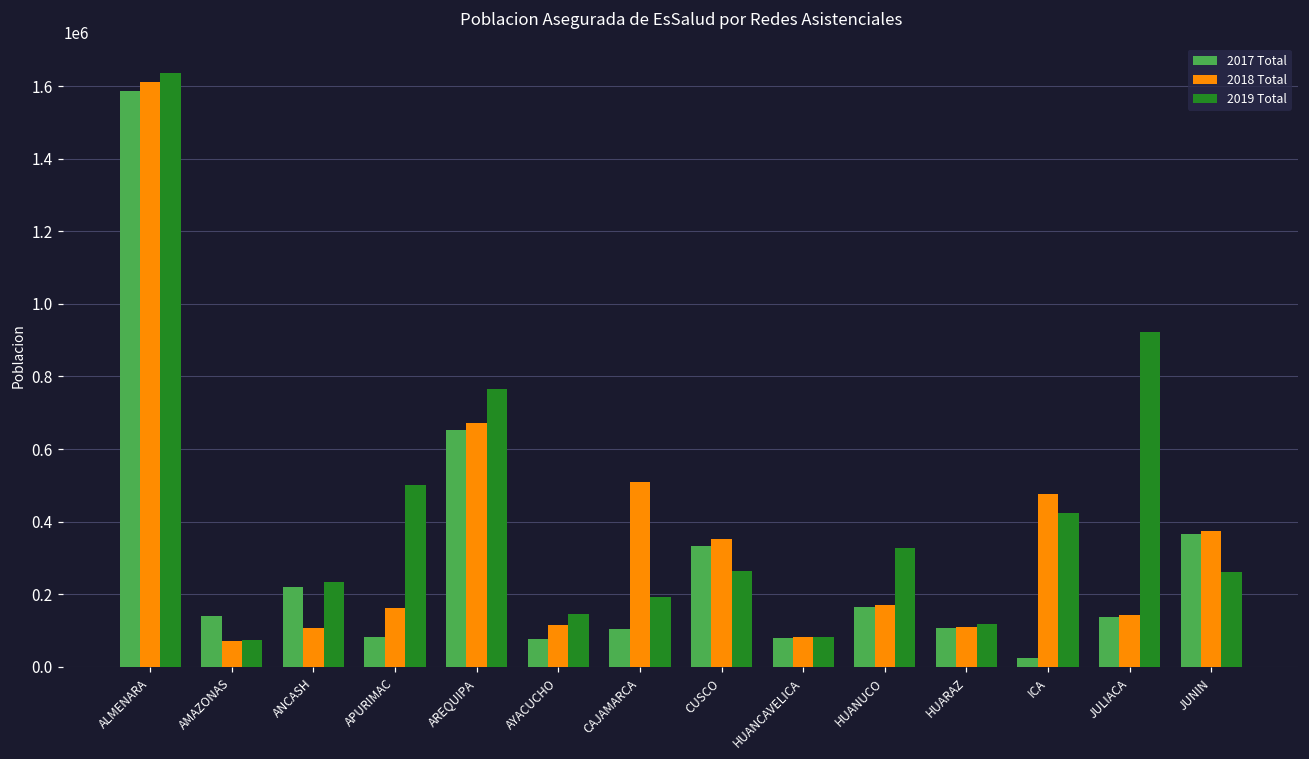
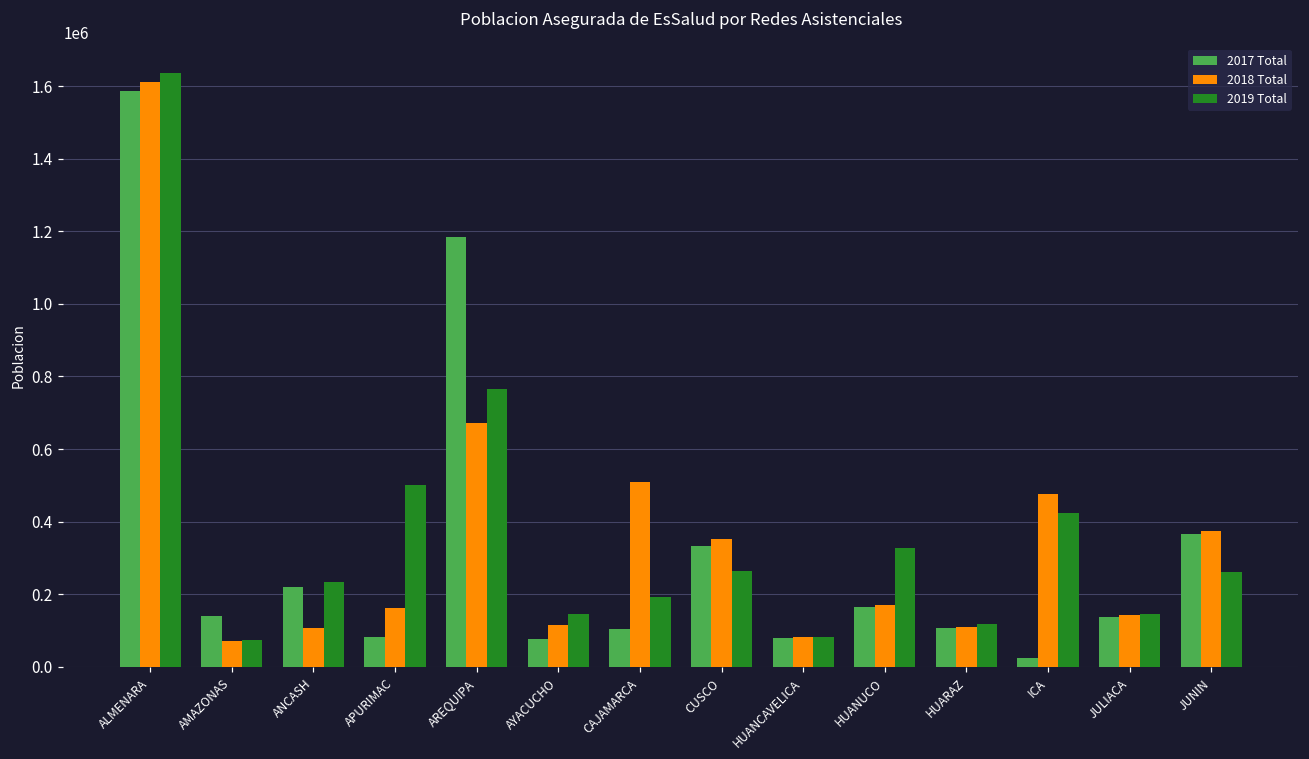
  {
    "2017 Total": {
      "ALMENARA": 1590000,
      "AMAZONAS": 140000,
      "ANCASH": 220000,
      "APURIMAC": 80000,
-     "AREQUIPA": 650000,
+     "AREQUIPA": 1180000,
      "AYACUCHO": 80000,
      "CAJAMARCA": 100000,
      "CUSCO": 330000,
      "HUANCAVELICA": 80000,
      "HUANUCO": 170000,
      "HUARAZ": 110000,
      "ICA": 20000,
      "JULIACA": 140000,
      "JUNIN": 360000
    },
    "2018 Total": {
      "ALMENARA": 1610000,
      "AMAZONAS": 70000,
      "ANCASH": 110000,
      "APURIMAC": 160000,
      "AREQUIPA": 670000,
      "AYACUCHO": 110000,
      "CAJAMARCA": 510000,
      "CUSCO": 350000,
      "HUANCAVELICA": 80000,
      "HUANUCO": 170000,
      "HUARAZ": 110000,
      "ICA": 480000,
      "JULIACA": 140000,
      "JUNIN": 370000
    },
    "2019 Total": {
      "ALMENARA": 1630000,
      "AMAZONAS": 70000,
      "ANCASH": 230000,
      "APURIMAC": 500000,
      "AREQUIPA": 770000,
      "AYACUCHO": 140000,
      "CAJAMARCA": 190000,
      "CUSCO": 260000,
      "HUANCAVELICA": 80000,
      "HUANUCO": 330000,
      "HUARAZ": 120000,
      "ICA": 420000,
-     "JULIACA": 920000,
+     "JULIACA": 150000,
      "JUNIN": 260000
    }
  }
